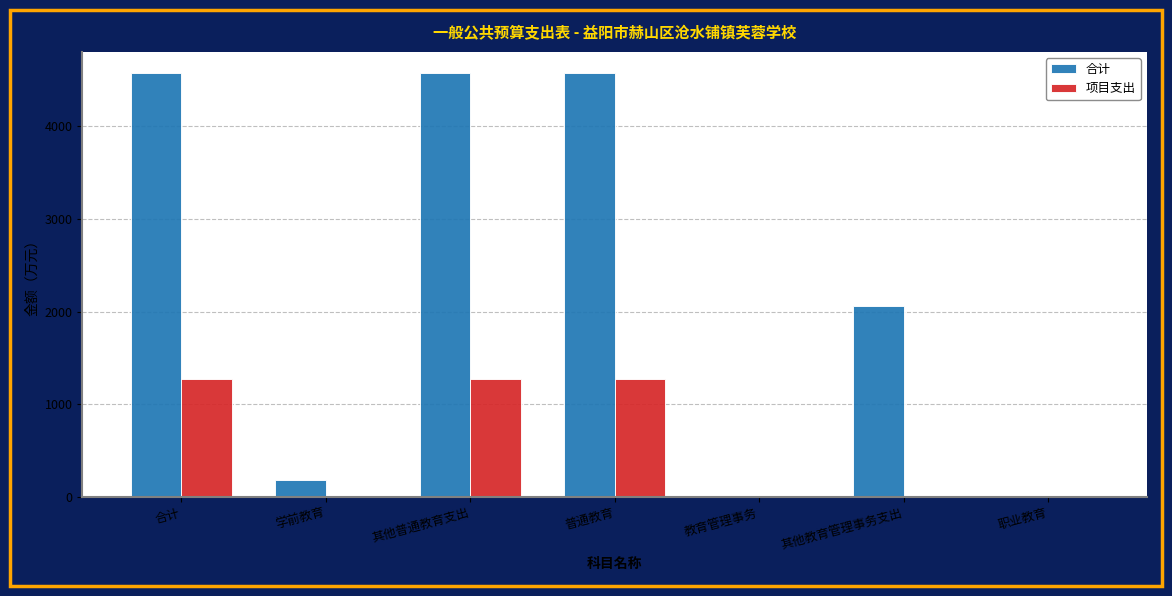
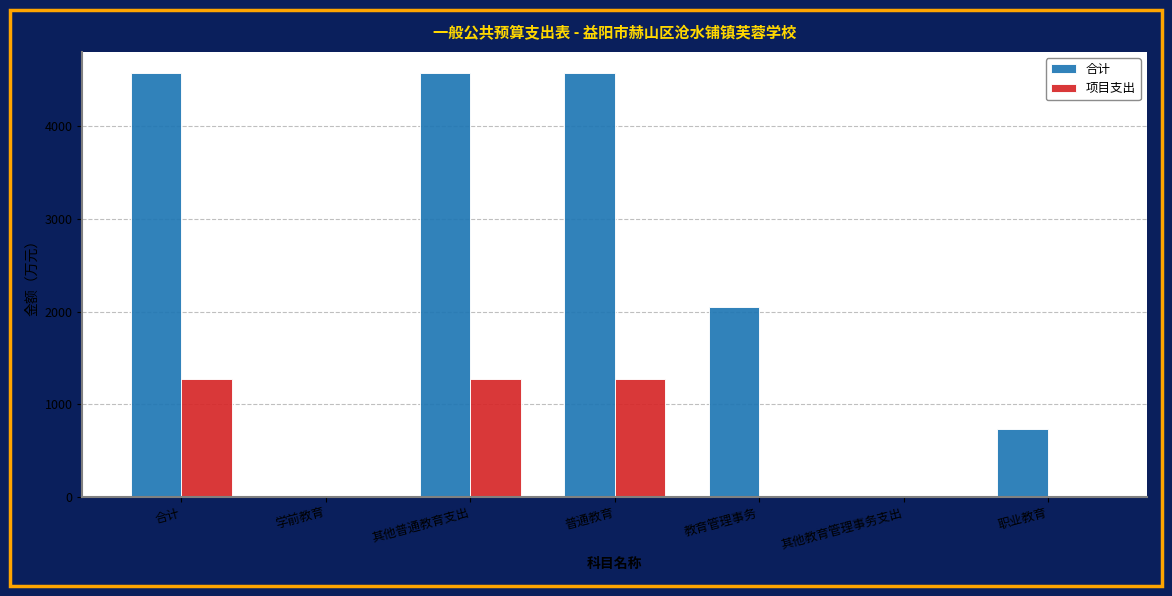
  {
    "合计": {
      "合计": 4600,
-     "学前教育": 200,
+     "学前教育": 0,
      "其他普通教育支出": 4600,
      "普通教育": 4600,
-     "教育管理事务": 0,
-     "其他教育管理事务支出": 2100,
-     "职业教育": 0
+     "教育管理事务": 2100,
+     "其他教育管理事务支出": 0,
+     "职业教育": 700
    },
    "项目支出": {
      "合计": 1300,
      "学前教育": 0,
      "其他普通教育支出": 1300,
      "普通教育": 1300,
      "教育管理事务": 0,
      "其他教育管理事务支出": 0,
      "职业教育": 0
    }
  }
